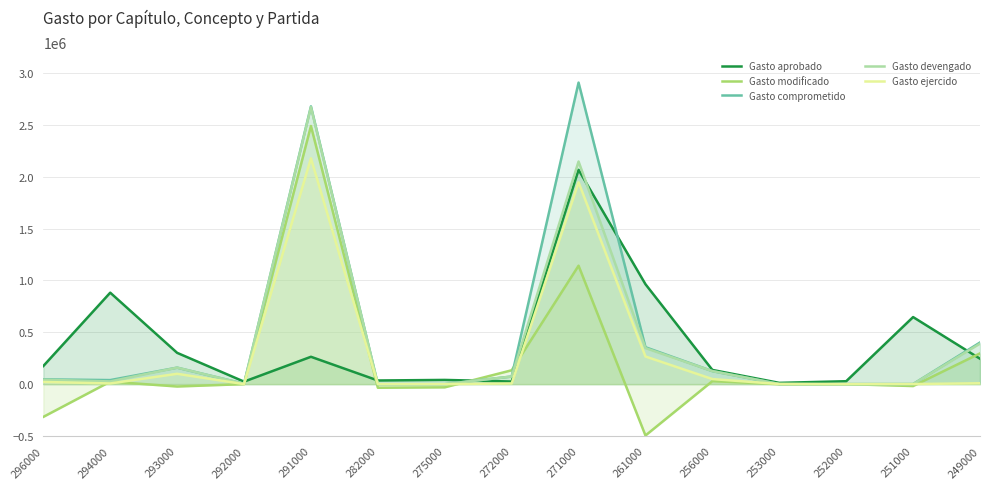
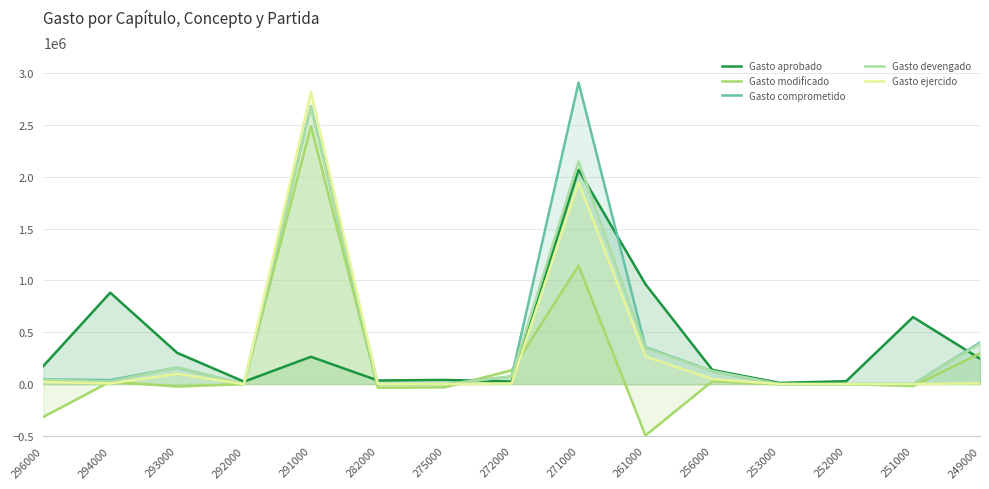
  {
    "Gasto aprobado": {
      "296000": 170000,
      "294000": 880000,
      "293000": 300000,
      "291000": 260000,
      "282000": 40000,
      "275000": 40000,
      "271000": 2070000,
      "261000": 960000,
      "252000": 30000,
      "251000": 650000,
      "249000": 250000
    },
    "Gasto comprometido": {
      "271000": 2910000
    },
    "Gasto ejercido": {
      "293000": 100000,
-     "291000": 2180000,
+     "291000": 2820000,
      "271000": 1950000,
      "261000": 270000,
      "249000": 10000
    }
  }
